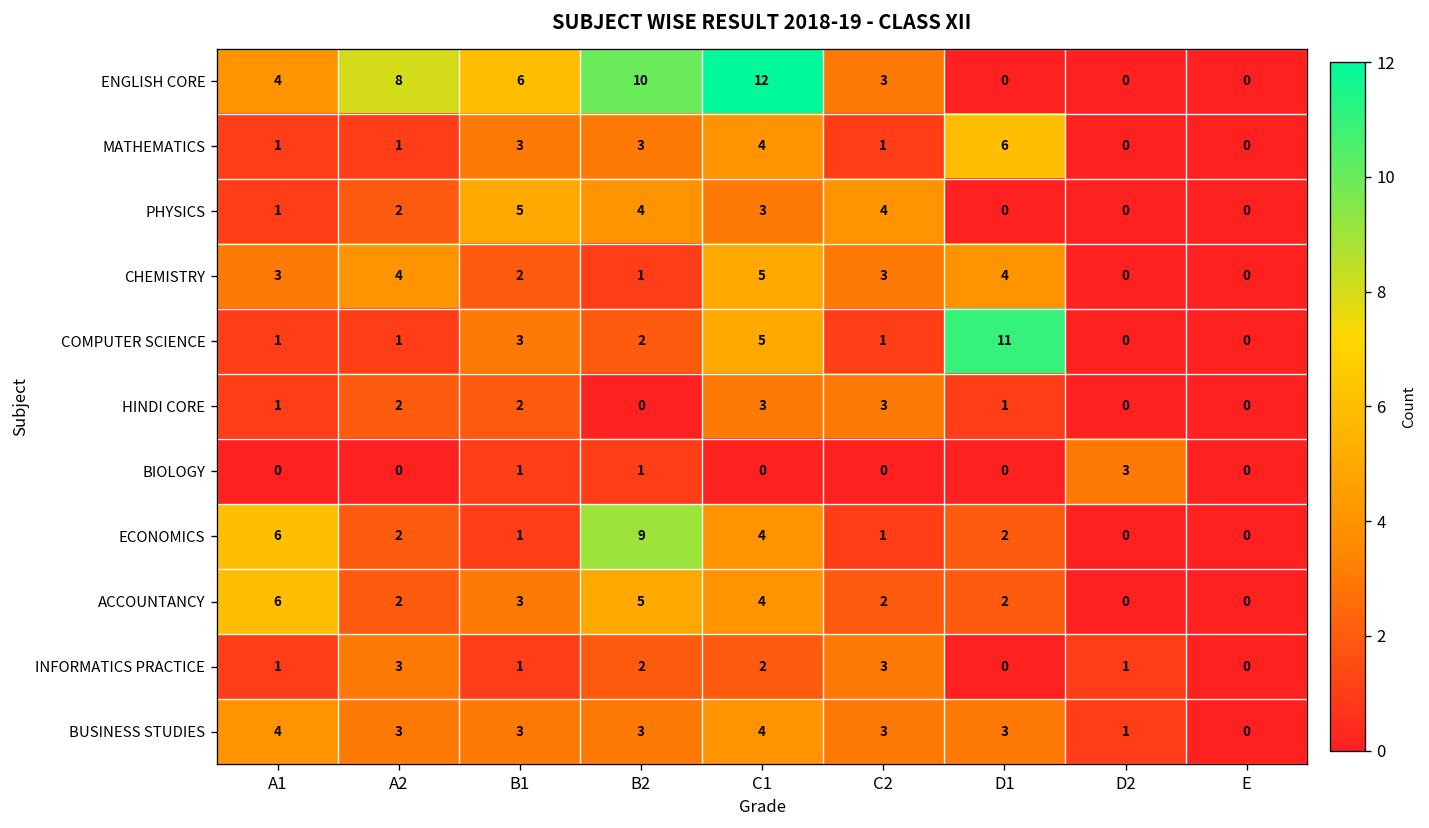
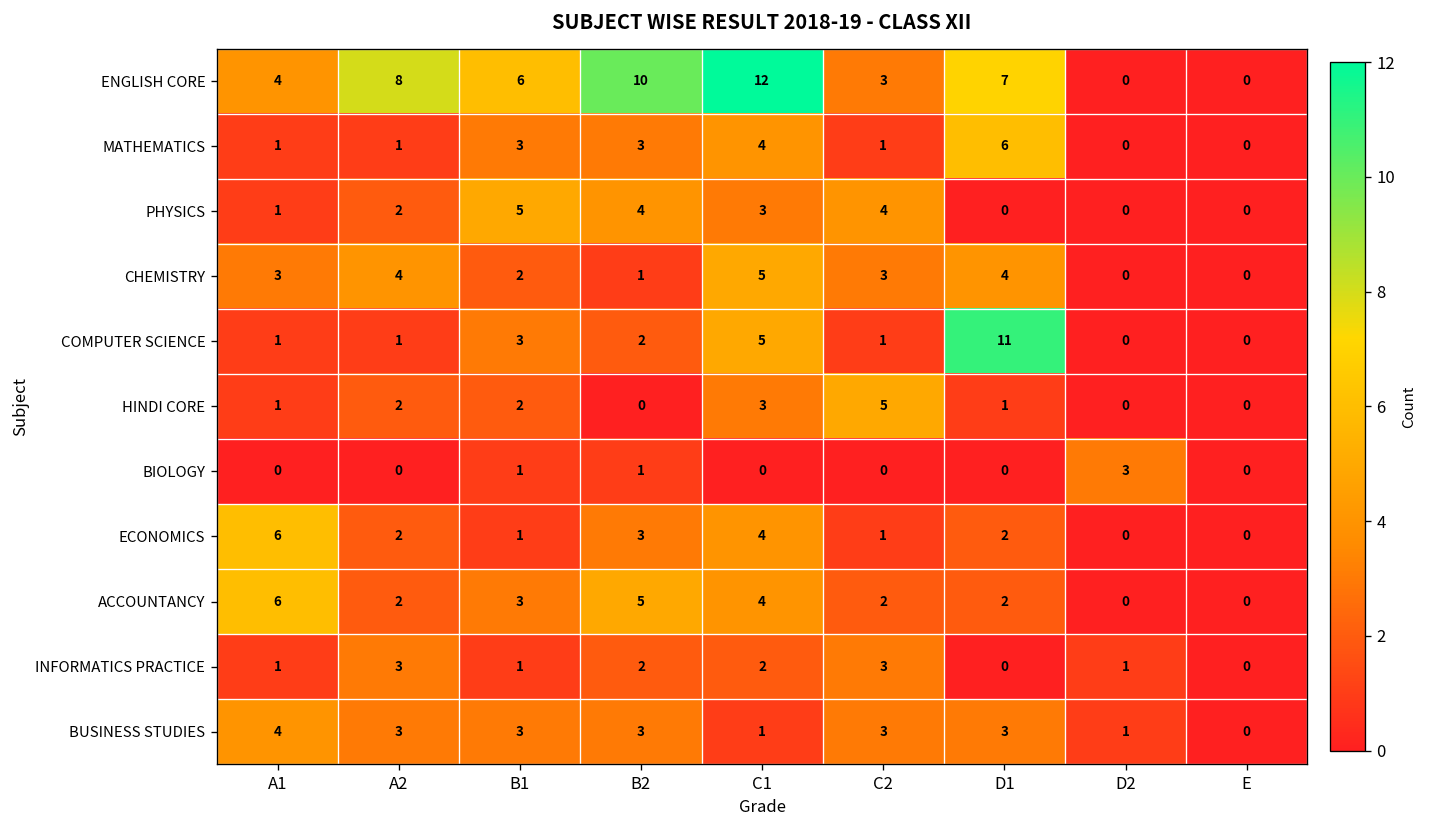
  {
    "ENGLISH CORE": {
      "A1": 4,
      "A2": 8,
      "B1": 6,
      "B2": 10,
      "C1": 12,
      "C2": 3,
-     "D1": 0,
+     "D1": 7,
      "D2": 0,
      "E": 0
    },
    "MATHEMATICS": {
      "A1": 1,
      "A2": 1,
      "B1": 3,
      "B2": 3,
      "C1": 4,
      "C2": 1,
      "D1": 6,
      "D2": 0,
      "E": 0
    },
    "PHYSICS": {
      "A1": 1,
      "A2": 2,
      "B1": 5,
      "B2": 4,
      "C1": 3,
      "C2": 4,
      "D1": 0,
      "D2": 0,
      "E": 0
    },
    "CHEMISTRY": {
      "A1": 3,
      "A2": 4,
      "B1": 2,
      "B2": 1,
      "C1": 5,
      "C2": 3,
      "D1": 4,
      "D2": 0,
      "E": 0
    },
    "COMPUTER SCIENCE": {
      "A1": 1,
      "A2": 1,
      "B1": 3,
      "B2": 2,
      "C1": 5,
      "C2": 1,
      "D1": 11,
      "D2": 0,
      "E": 0
    },
    "HINDI CORE": {
      "A1": 1,
      "A2": 2,
      "B1": 2,
      "B2": 0,
      "C1": 3,
-     "C2": 3,
+     "C2": 5,
      "D1": 1,
      "D2": 0,
      "E": 0
    },
    "BIOLOGY": {
      "A1": 0,
      "A2": 0,
      "B1": 1,
      "B2": 1,
      "C1": 0,
      "C2": 0,
      "D1": 0,
      "D2": 3,
      "E": 0
    },
    "ECONOMICS": {
      "A1": 6,
      "A2": 2,
      "B1": 1,
-     "B2": 9,
+     "B2": 3,
      "C1": 4,
      "C2": 1,
      "D1": 2,
      "D2": 0,
      "E": 0
    },
    "ACCOUNTANCY": {
      "A1": 6,
      "A2": 2,
      "B1": 3,
      "B2": 5,
      "C1": 4,
      "C2": 2,
      "D1": 2,
      "D2": 0,
      "E": 0
    },
    "INFORMATICS PRACTICE": {
      "A1": 1,
      "A2": 3,
      "B1": 1,
      "B2": 2,
      "C1": 2,
      "C2": 3,
      "D1": 0,
      "D2": 1,
      "E": 0
    },
    "BUSINESS STUDIES": {
      "A1": 4,
      "A2": 3,
      "B1": 3,
      "B2": 3,
-     "C1": 4,
+     "C1": 1,
      "C2": 3,
      "D1": 3,
      "D2": 1,
      "E": 0
    }
  }
